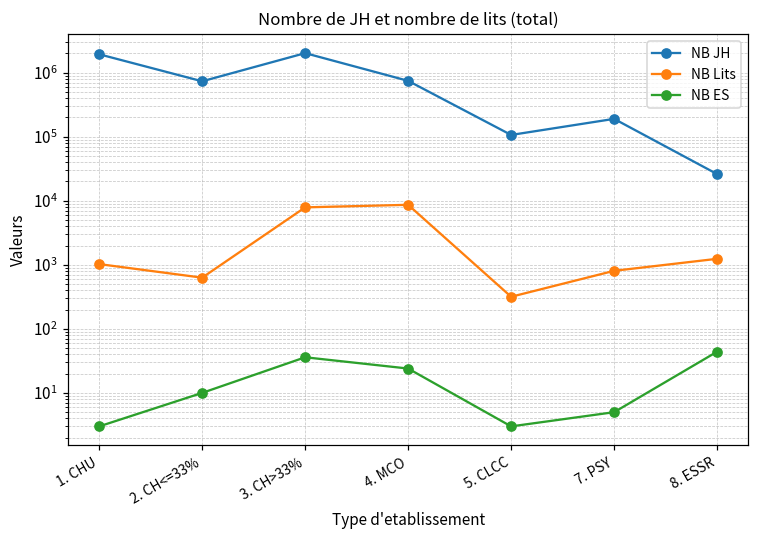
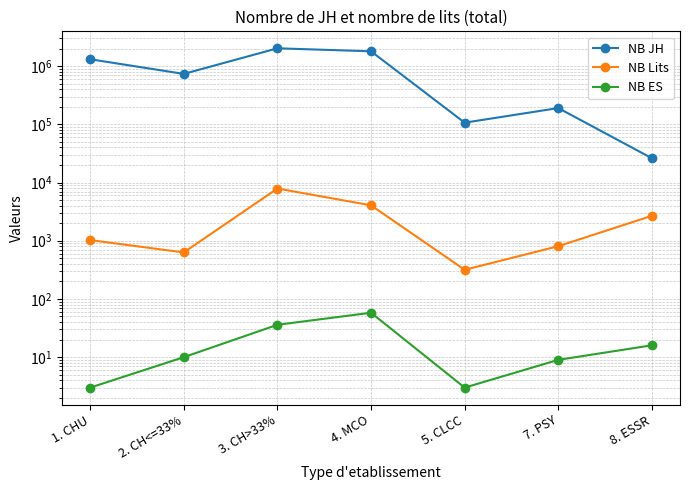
  {
    "NB JH": {
-     "1. CHU": 1900000,
+     "1. CHU": 1300000,
      "2. CH<=33%": 700000,
      "3. CH>33%": 2000000,
-     "4. MCO": 700000,
+     "4. MCO": 1800000,
      "5. CLCC": 110000,
      "7. PSY": 190000,
      "8. ESSR": 30000
    },
    "NB Lits": {
      "1. CHU": 1000,
      "2. CH<=33%": 600,
      "3. CH>33%": 8000,
-     "4. MCO": 9000,
+     "4. MCO": 4000,
      "5. CLCC": 300,
      "7. PSY": 800,
-     "8. ESSR": 1200
+     "8. ESSR": 3000
    },
    "NB ES": {
      "1. CHU": 3,
      "2. CH<=33%": 10,
      "3. CH>33%": 40,
-     "4. MCO": 24,
+     "4. MCO": 60,
      "5. CLCC": 3,
-     "7. PSY": 5,
-     "8. ESSR": 40
+     "7. PSY": 9,
+     "8. ESSR": 16
    }
  }
